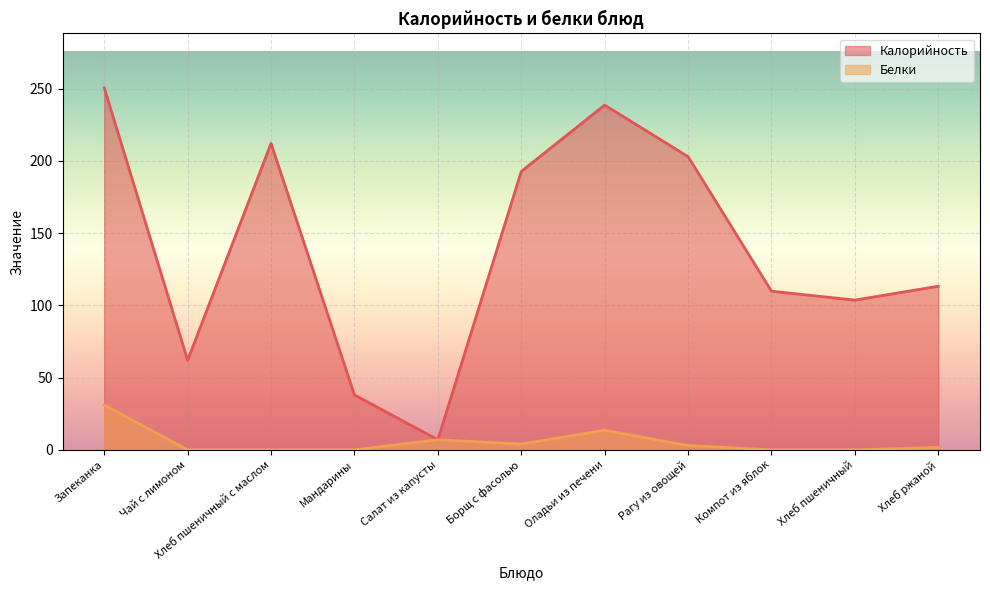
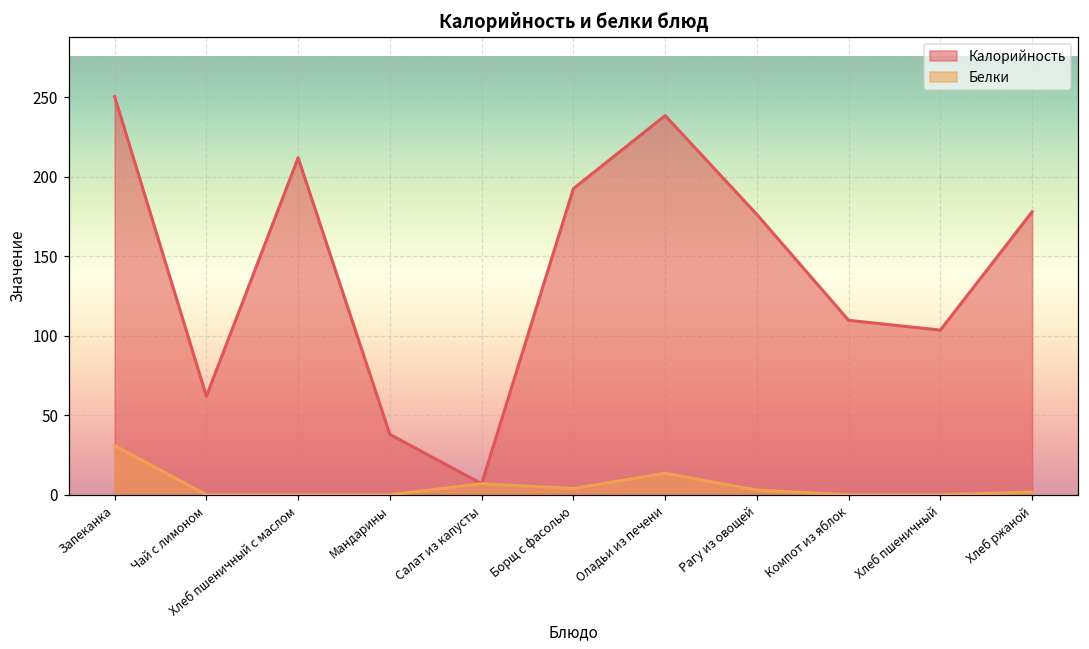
  {
    "Калорийность": {
      "Запеканка": 251,
      "Чай с лимоном": 62,
      "Хлеб пшеничный с маслом": 212,
      "Мандарины": 38,
      "Борщ с фасолью": 193,
      "Оладьи из печени": 239,
-     "Рагу из овощей": 203,
+     "Рагу из овощей": 176,
      "Компот из яблок": 110,
      "Хлеб пшеничный": 104,
-     "Хлеб ржаной": 113
+     "Хлеб ржаной": 178
    },
    "Белки": {
      "Запеканка": 31,
      "Чай с лимоном": 0,
      "Хлеб пшеничный с маслом": 0,
      "Мандарины": 0,
      "Борщ с фасолью": 4,
      "Оладьи из печени": 14,
      "Рагу из овощей": 3,
      "Компот из яблок": 0,
      "Хлеб пшеничный": 0,
      "Хлеб ржаной": 2
    }
  }
